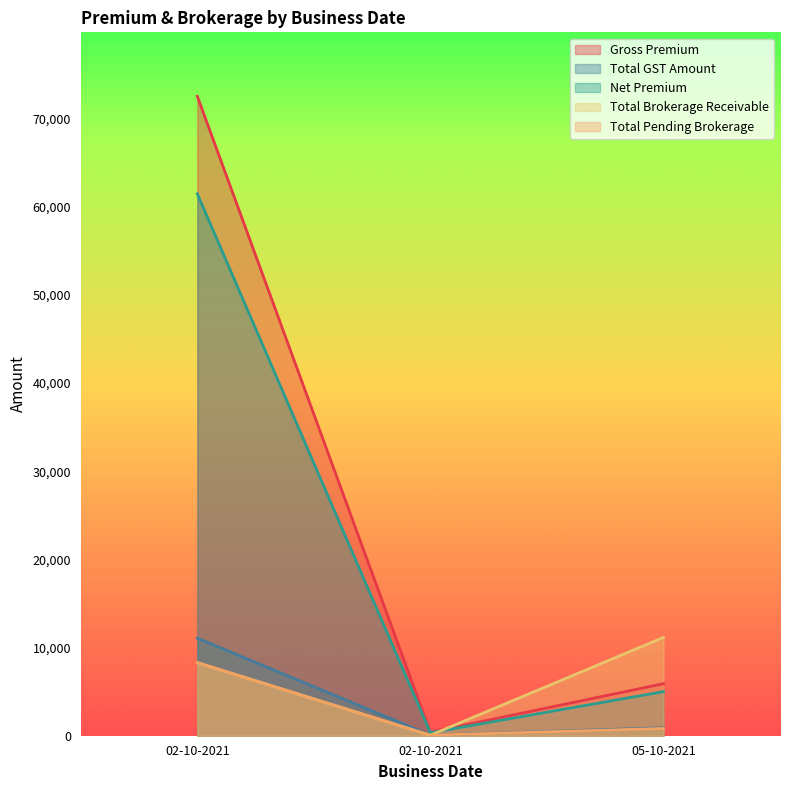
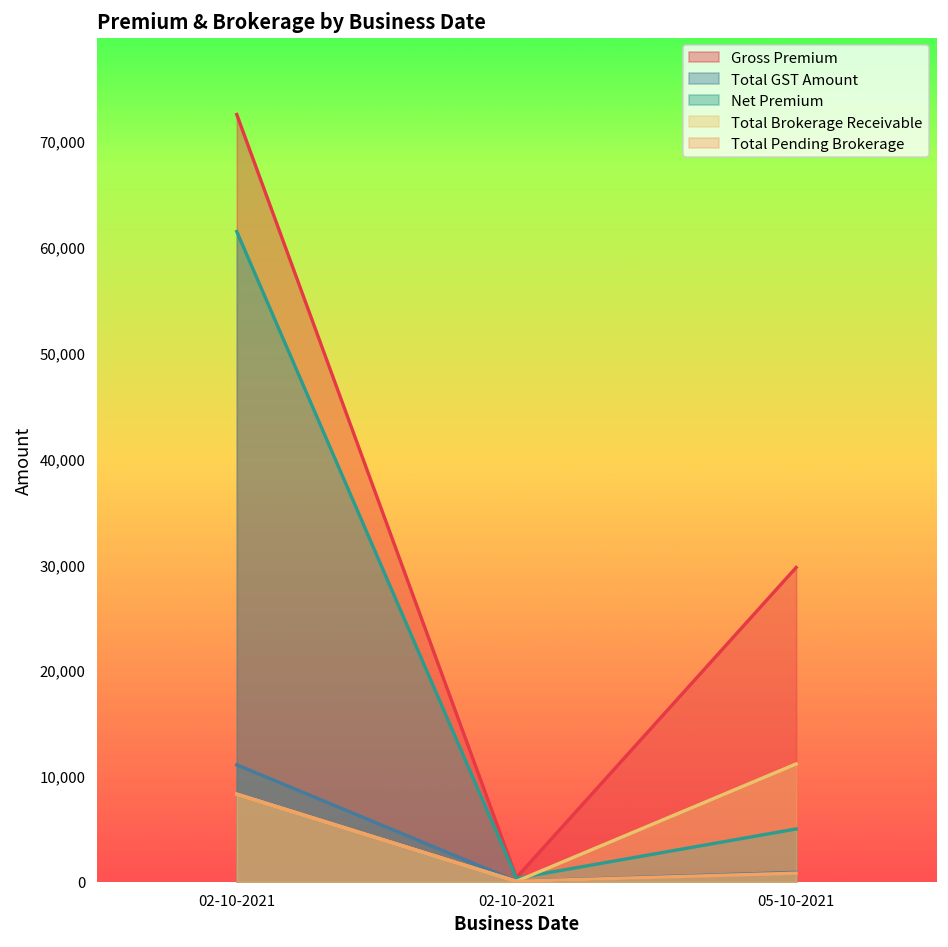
  {
    "Gross Premium": {
-     "05-10-2021": "6,000"
+     "05-10-2021": "30,000"
    }
  }
